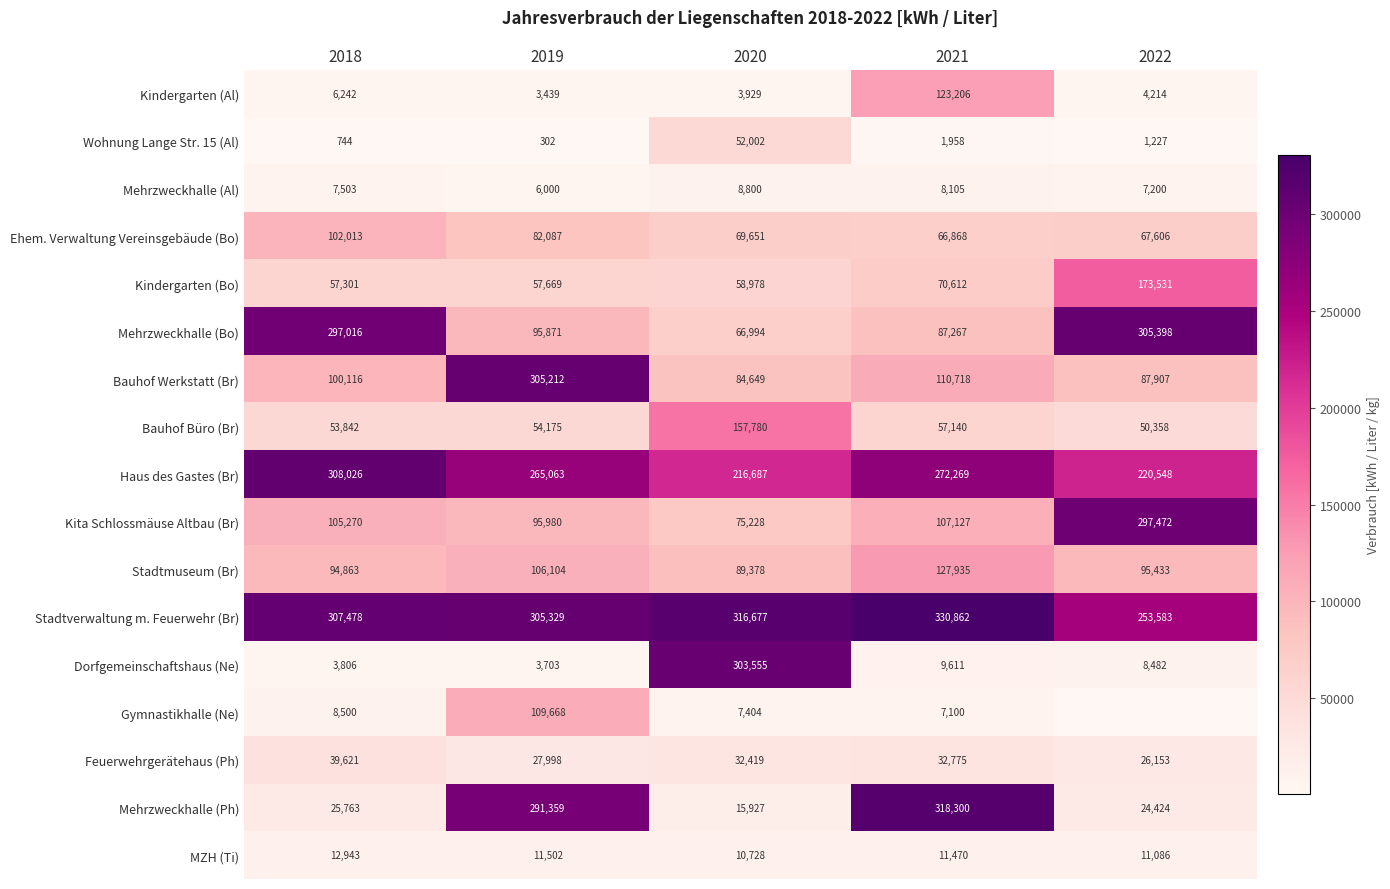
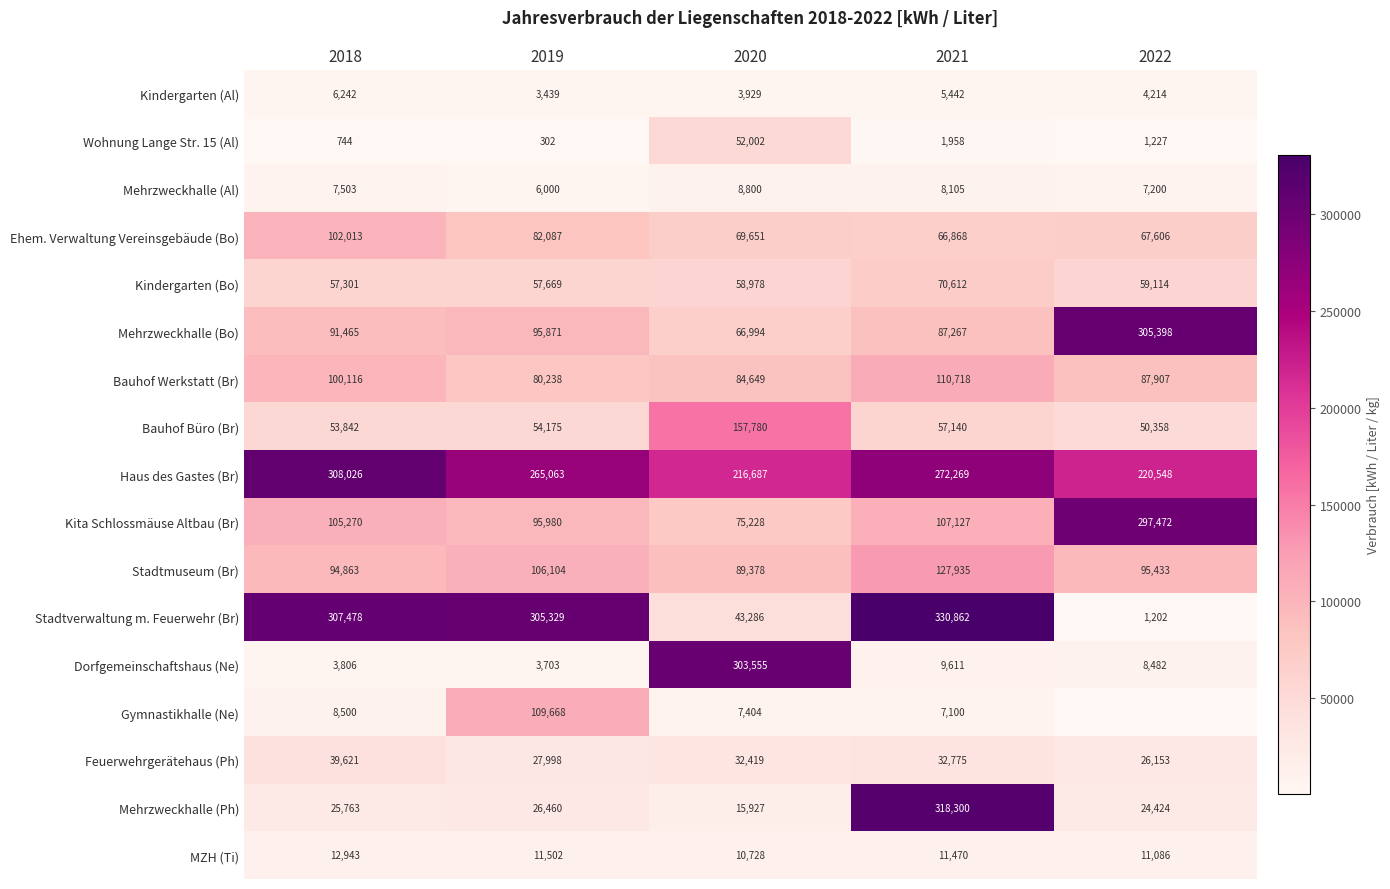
  {
    "Kindergarten (Al)": {
      "2018": "6,242",
      "2019": "3,439",
      "2020": "3,929",
-     "2021": "123,206",
+     "2021": "5,442",
      "2022": "4,214"
    },
    "Wohnung Lange Str. 15 (Al)": {
      "2018": "744",
      "2019": "302",
      "2020": "52,002",
      "2021": "1,958",
      "2022": "1,227"
    },
    "Mehrzweckhalle (Al)": {
      "2018": "7,503",
      "2019": "6,000",
      "2020": "8,800",
      "2021": "8,105",
      "2022": "7,200"
    },
    "Ehem. Verwaltung Vereinsgebäude (Bo)": {
      "2018": "102,013",
      "2019": "82,087",
      "2020": "69,651",
      "2021": "66,868",
      "2022": "67,606"
    },
    "Kindergarten (Bo)": {
      "2018": "57,301",
      "2019": "57,669",
      "2020": "58,978",
      "2021": "70,612",
-     "2022": "173,531"
+     "2022": "59,114"
    },
    "Mehrzweckhalle (Bo)": {
-     "2018": "297,016",
+     "2018": "91,465",
      "2019": "95,871",
      "2020": "66,994",
      "2021": "87,267",
      "2022": "305,398"
    },
    "Bauhof Werkstatt (Br)": {
      "2018": "100,116",
-     "2019": "305,212",
+     "2019": "80,238",
      "2020": "84,649",
      "2021": "110,718",
      "2022": "87,907"
    },
    "Bauhof Büro (Br)": {
      "2018": "53,842",
      "2019": "54,175",
      "2020": "157,780",
      "2021": "57,140",
      "2022": "50,358"
    },
    "Haus des Gastes (Br)": {
      "2018": "308,026",
      "2019": "265,063",
      "2020": "216,687",
      "2021": "272,269",
      "2022": "220,548"
    },
    "Kita Schlossmäuse Altbau (Br)": {
      "2018": "105,270",
      "2019": "95,980",
      "2020": "75,228",
      "2021": "107,127",
      "2022": "297,472"
    },
    "Stadtmuseum (Br)": {
      "2018": "94,863",
      "2019": "106,104",
      "2020": "89,378",
      "2021": "127,935",
      "2022": "95,433"
    },
    "Stadtverwaltung m. Feuerwehr (Br)": {
      "2018": "307,478",
      "2019": "305,329",
-     "2020": "316,677",
+     "2020": "43,286",
      "2021": "330,862",
-     "2022": "253,583"
+     "2022": "1,202"
    },
    "Dorfgemeinschaftshaus (Ne)": {
      "2018": "3,806",
      "2019": "3,703",
      "2020": "303,555",
      "2021": "9,611",
      "2022": "8,482"
    },
    "Gymnastikhalle (Ne)": {
      "2018": "8,500",
      "2019": "109,668",
      "2020": "7,404",
      "2021": "7,100"
    },
    "Feuerwehrgerätehaus (Ph)": {
      "2018": "39,621",
      "2019": "27,998",
      "2020": "32,419",
      "2021": "32,775",
      "2022": "26,153"
    },
    "Mehrzweckhalle (Ph)": {
      "2018": "25,763",
-     "2019": "291,359",
+     "2019": "26,460",
      "2020": "15,927",
      "2021": "318,300",
      "2022": "24,424"
    },
    "MZH (Ti)": {
      "2018": "12,943",
      "2019": "11,502",
      "2020": "10,728",
      "2021": "11,470",
      "2022": "11,086"
    }
  }
